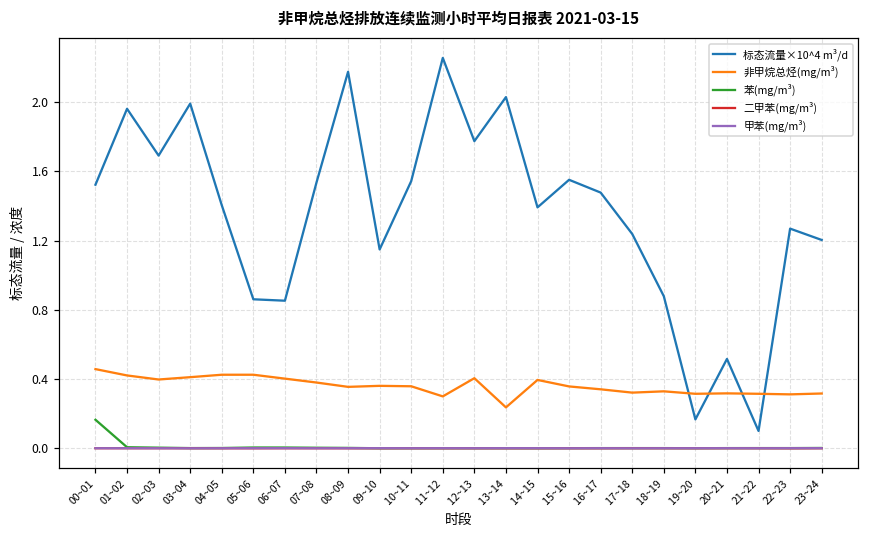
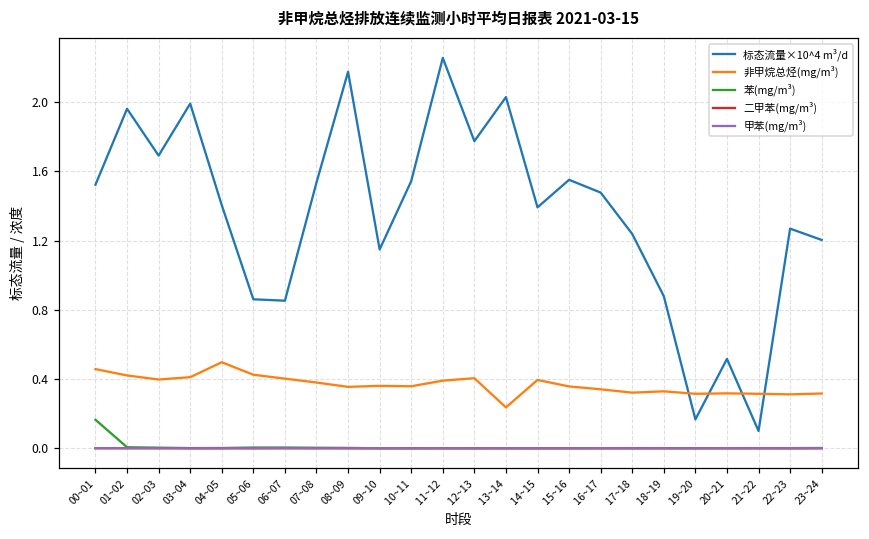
  {
    "标态流量×10^4 m³/d": {
      "00~01": 1.52,
      "01~02": 1.96,
      "02~03": 1.69,
      "03~04": 1.99,
      "04~05": 1.40,
      "05~06": 0.86,
      "06~07": 0.85,
      "07~08": 1.54,
      "08~09": 2.17,
      "09~10": 1.15,
      "10~11": 1.54,
      "11~12": 2.26,
      "12~13": 1.77,
      "13~14": 2.03,
      "14~15": 1.39,
      "15~16": 1.55,
      "16~17": 1.48,
      "17~18": 1.24,
      "18~19": 0.88,
      "19~20": 0.17,
      "20~21": 0.52,
      "21~22": 0.10,
      "22~23": 1.27,
      "23~24": 1.20
    },
    "非甲烷总烃(mg/m³)": {
      "00~01": 0.46,
      "01~02": 0.42,
      "02~03": 0.40,
      "03~04": 0.41,
-     "04~05": 0.43,
+     "04~05": 0.50,
      "05~06": 0.43,
      "06~07": 0.40,
      "07~08": 0.38,
      "08~09": 0.36,
      "09~10": 0.36,
      "10~11": 0.36,
-     "11~12": 0.30,
+     "11~12": 0.39,
      "12~13": 0.41,
      "13~14": 0.24,
      "14~15": 0.40,
      "15~16": 0.36,
      "16~17": 0.34,
      "17~18": 0.32,
      "18~19": 0.33,
      "19~20": 0.32,
      "20~21": 0.32,
      "21~22": 0.32,
      "22~23": 0.31,
      "23~24": 0.32
    },
    "苯(mg/m³)": {
      "00~01": 0.17
    }
  }
